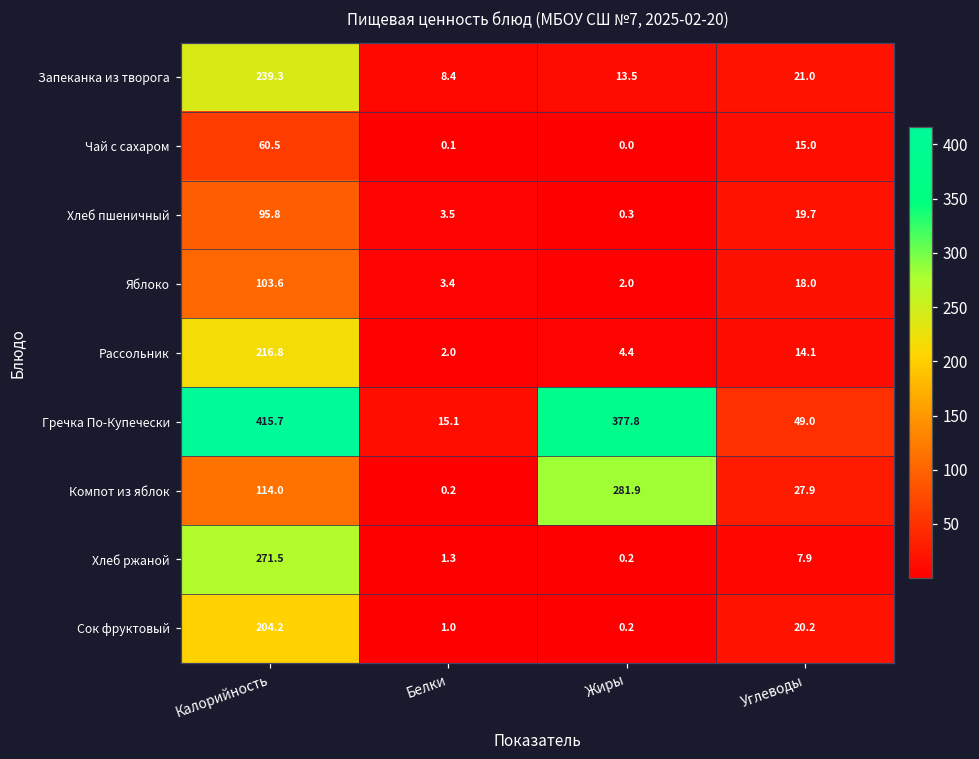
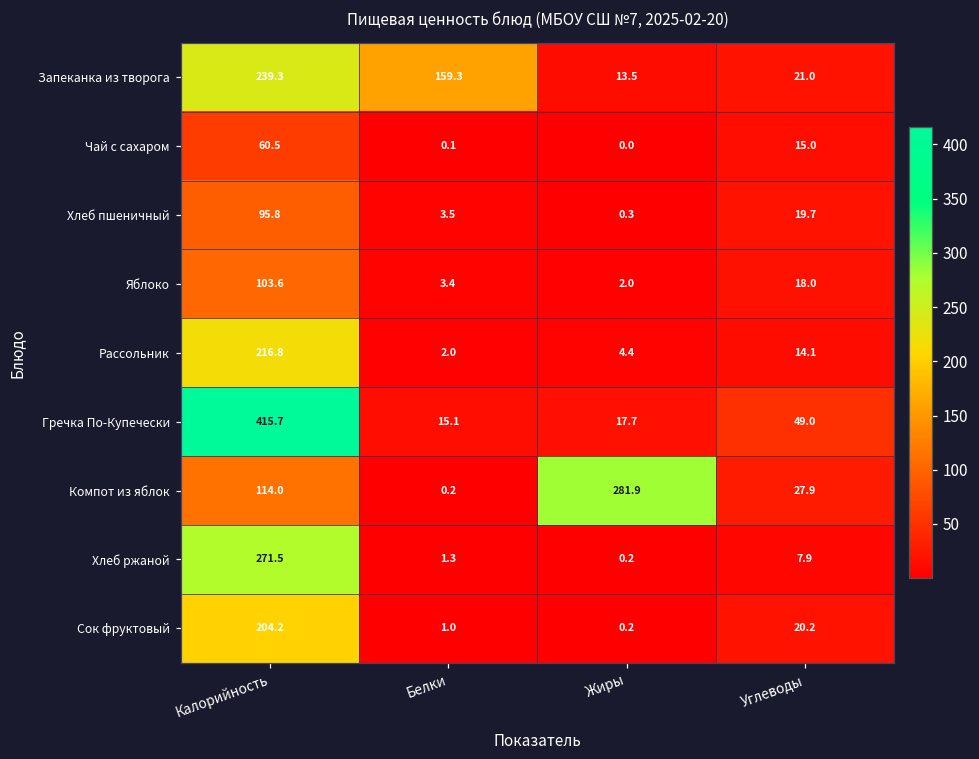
  {
    "Запеканка из творога": {
      "Калорийность": 239.3,
-     "Белки": 8.4,
+     "Белки": 159.3,
      "Жиры": 13.5,
      "Углеводы": 21.0
    },
    "Чай с сахаром": {
      "Калорийность": 60.5,
      "Белки": 0.1,
      "Жиры": 0.0,
      "Углеводы": 15.0
    },
    "Хлеб пшеничный": {
      "Калорийность": 95.8,
      "Белки": 3.5,
      "Жиры": 0.3,
      "Углеводы": 19.7
    },
    "Яблоко": {
      "Калорийность": 103.6,
      "Белки": 3.4,
      "Жиры": 2.0,
      "Углеводы": 18.0
    },
    "Рассольник": {
      "Калорийность": 216.8,
      "Белки": 2.0,
      "Жиры": 4.4,
      "Углеводы": 14.1
    },
    "Гречка По-Купечески": {
      "Калорийность": 415.7,
      "Белки": 15.1,
-     "Жиры": 377.8,
+     "Жиры": 17.7,
      "Углеводы": 49.0
    },
    "Компот из яблок": {
      "Калорийность": 114.0,
      "Белки": 0.2,
      "Жиры": 281.9,
      "Углеводы": 27.9
    },
    "Хлеб ржаной": {
      "Калорийность": 271.5,
      "Белки": 1.3,
      "Жиры": 0.2,
      "Углеводы": 7.9
    },
    "Сок фруктовый": {
      "Калорийность": 204.2,
      "Белки": 1.0,
      "Жиры": 0.2,
      "Углеводы": 20.2
    }
  }
